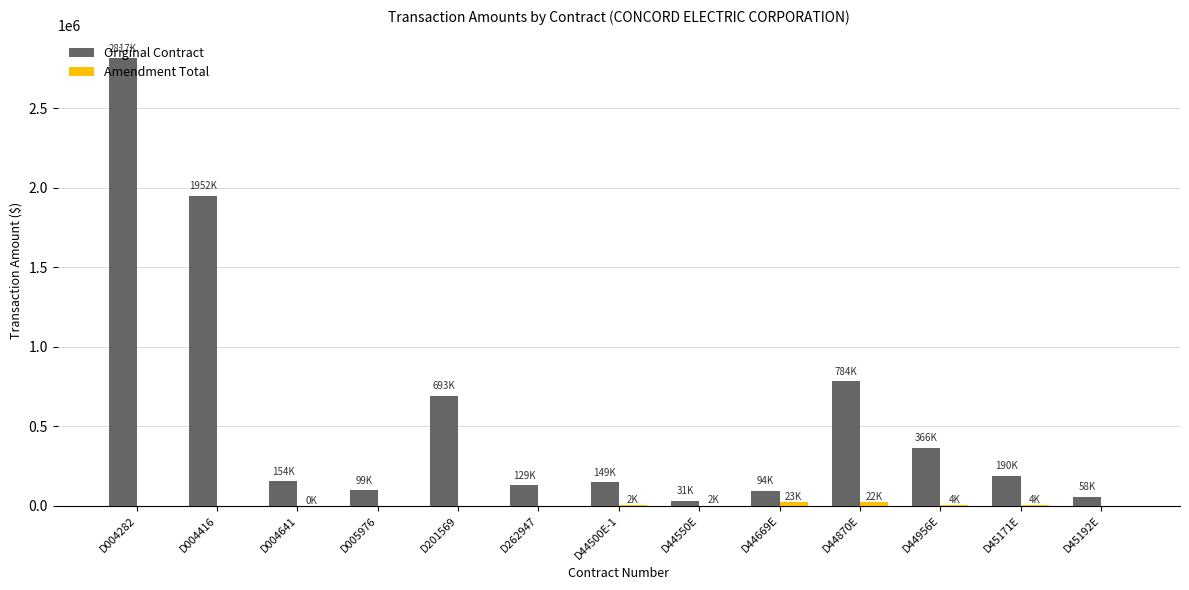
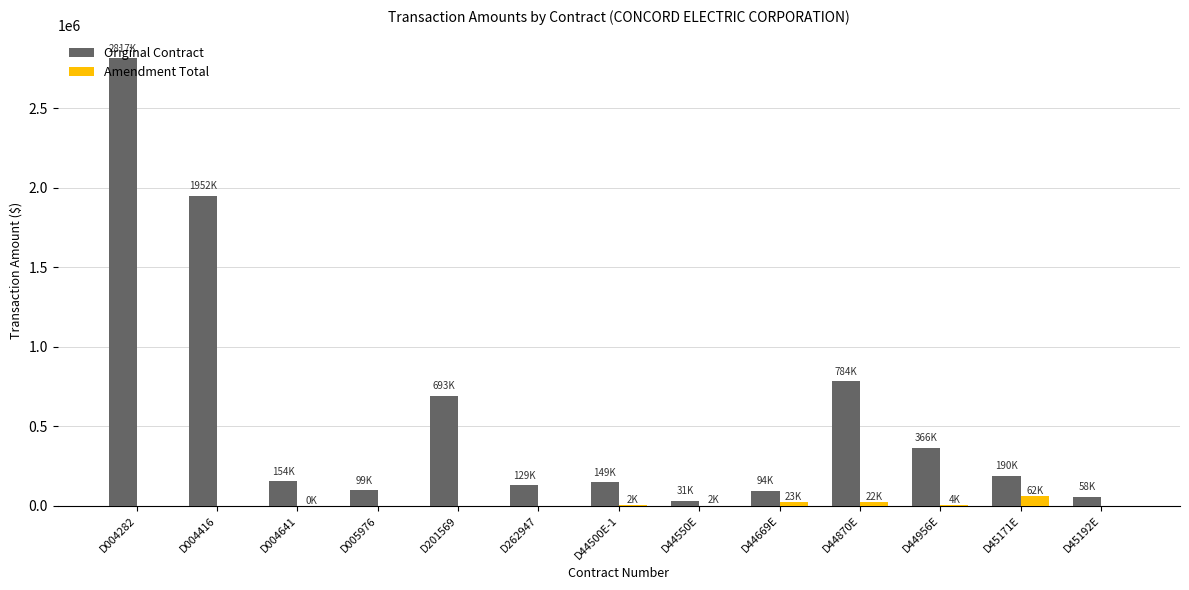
  {
    "Original Contract": {
      "D004282": "2817K",
      "D004416": "1952K",
      "D004641": "154K",
      "D005976": "99K",
      "D201569": "693K",
      "D262947": "129K",
      "D44500E-1": "149K",
      "D44550E": "31K",
      "D44669E": "94K",
      "D44870E": "784K",
      "D44956E": "366K",
      "D45171E": "190K",
      "D45192E": "58K"
    },
    "Amendment Total": {
      "D44500E-1": "2K",
      "D44550E": "2K",
      "D44669E": "23K",
      "D44870E": "22K",
      "D44956E": "4K",
-     "D45171E": "4K"
+     "D45171E": "62K"
    }
  }
